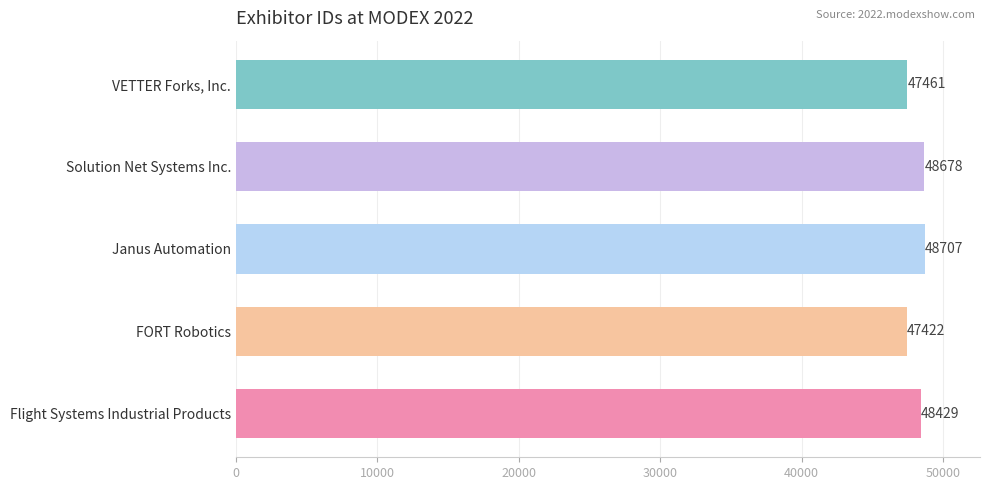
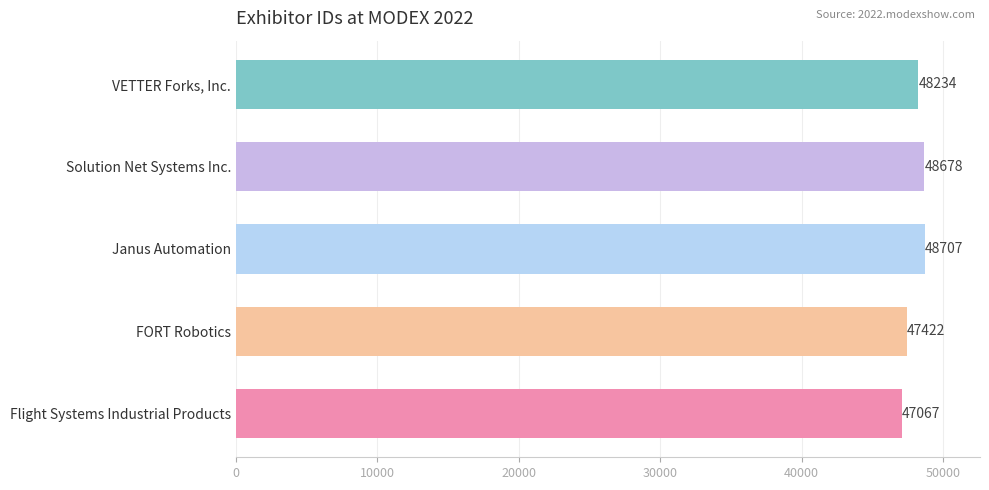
  {
-   "VETTER Forks, Inc.": 47461,
+   "VETTER Forks, Inc.": 48234,
    "Solution Net Systems Inc.": 48678,
    "Janus Automation": 48707,
    "FORT Robotics": 47422,
-   "Flight Systems Industrial Products": 48429
+   "Flight Systems Industrial Products": 47067
  }
